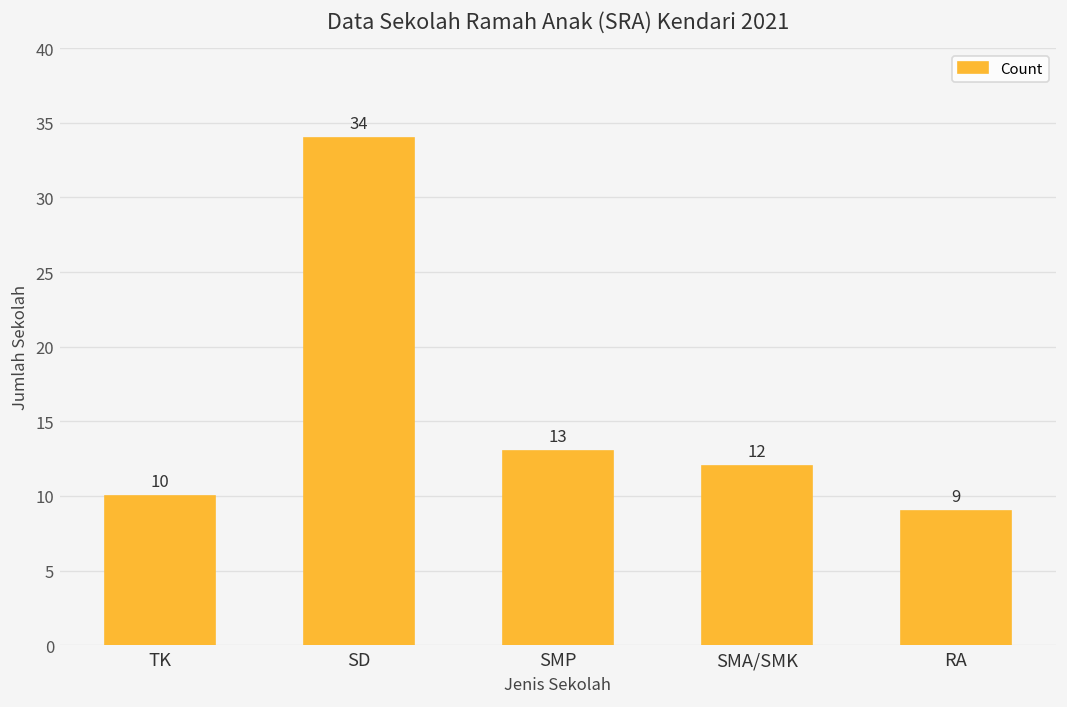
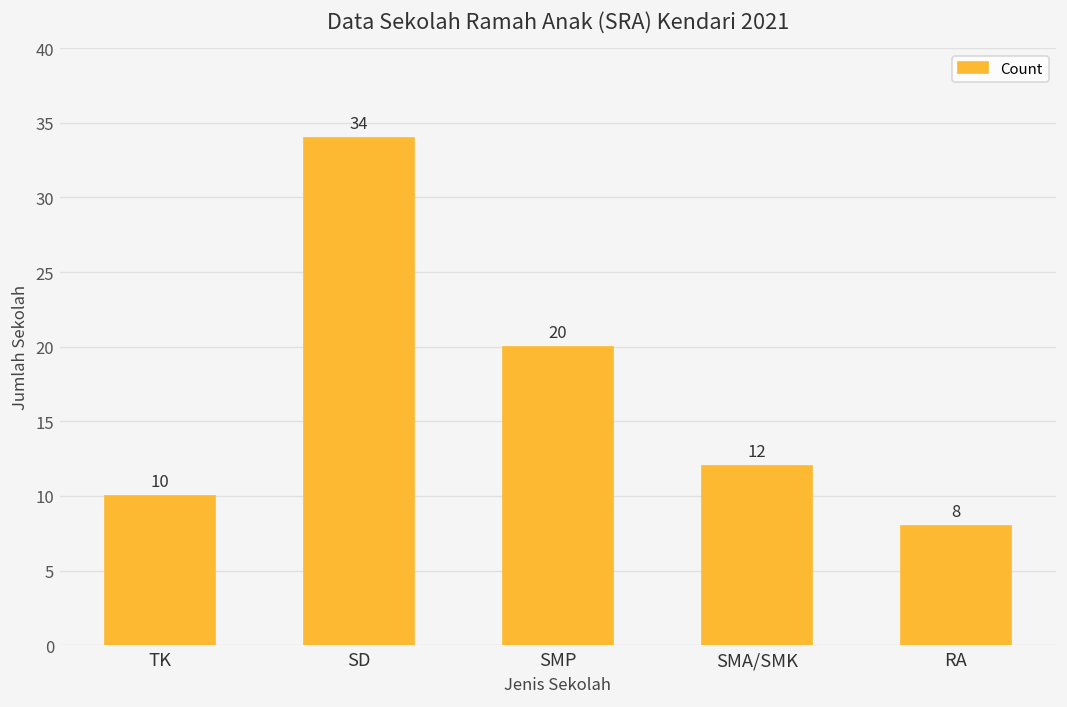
  {
    "TK": 10,
    "SD": 34,
-   "SMP": 13,
+   "SMP": 20,
    "SMA/SMK": 12,
-   "RA": 9
+   "RA": 8
  }
